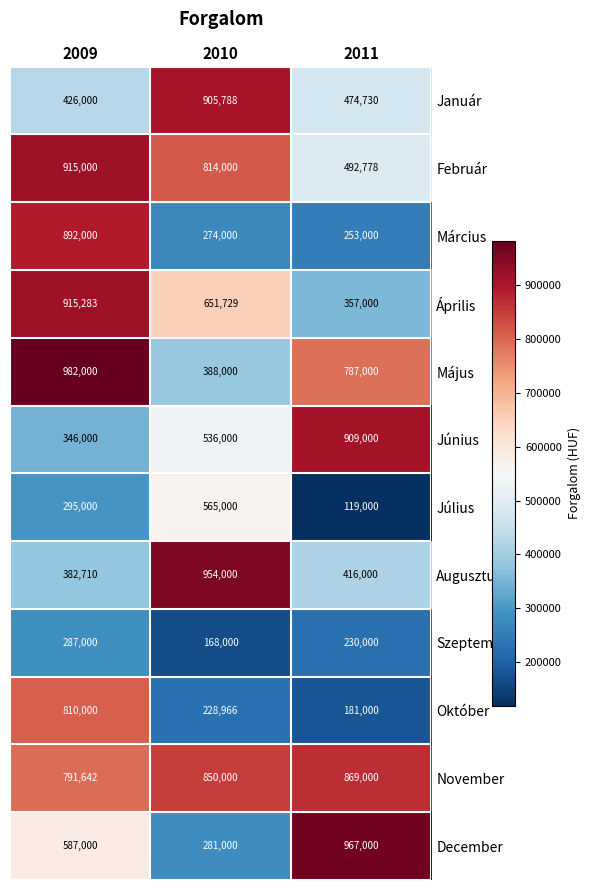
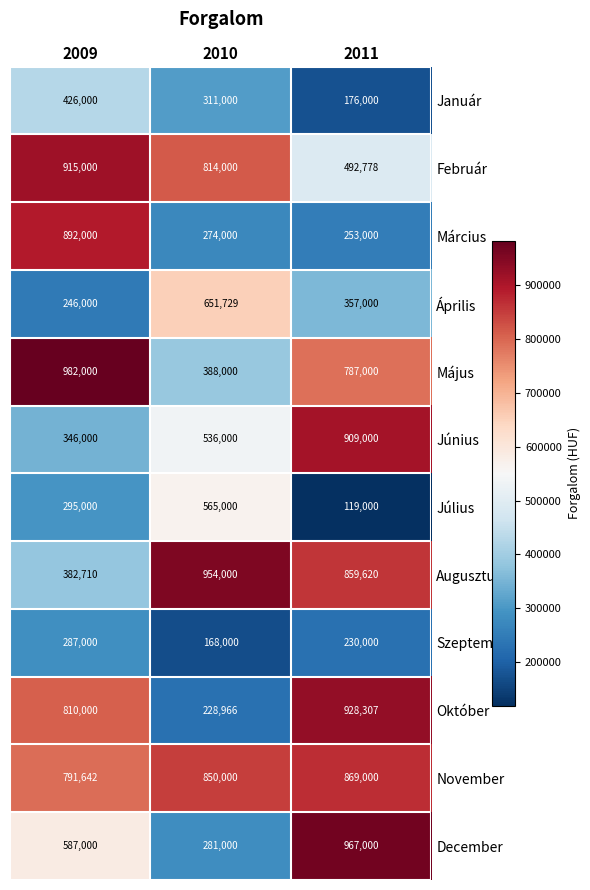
  {
    "Január": {
      "2009": "426,000",
-     "2010": "905,788",
-     "2011": "474,730"
+     "2010": "311,000",
+     "2011": "176,000"
    },
    "Február": {
      "2009": "915,000",
      "2010": "814,000",
      "2011": "492,778"
    },
    "Március": {
      "2009": "892,000",
      "2010": "274,000",
      "2011": "253,000"
    },
    "Április": {
-     "2009": "915,283",
+     "2009": "246,000",
      "2010": "651,729",
      "2011": "357,000"
    },
    "Május": {
      "2009": "982,000",
      "2010": "388,000",
      "2011": "787,000"
    },
    "Június": {
      "2009": "346,000",
      "2010": "536,000",
      "2011": "909,000"
    },
    "Július": {
      "2009": "295,000",
      "2010": "565,000",
      "2011": "119,000"
    },
    "Augusztus": {
      "2009": "382,710",
      "2010": "954,000",
-     "2011": "416,000"
+     "2011": "859,620"
    },
    "Október": {
      "2009": "810,000",
      "2010": "228,966",
-     "2011": "181,000"
+     "2011": "928,307"
    },
    "November": {
      "2009": "791,642",
      "2010": "850,000",
      "2011": "869,000"
    },
    "December": {
      "2009": "587,000",
      "2010": "281,000",
      "2011": "967,000"
    }
  }
